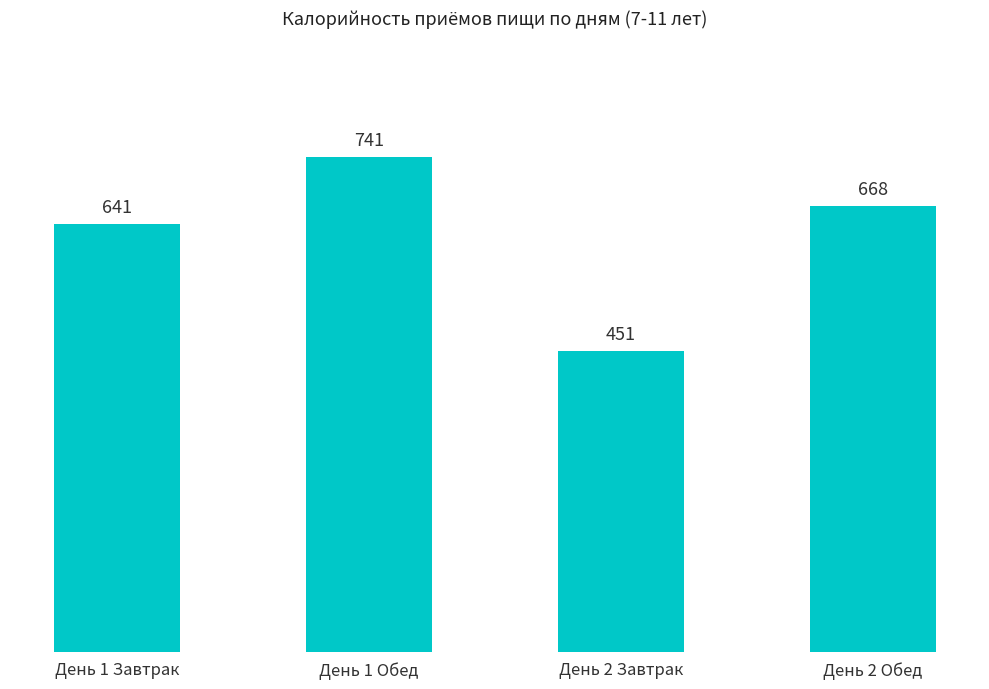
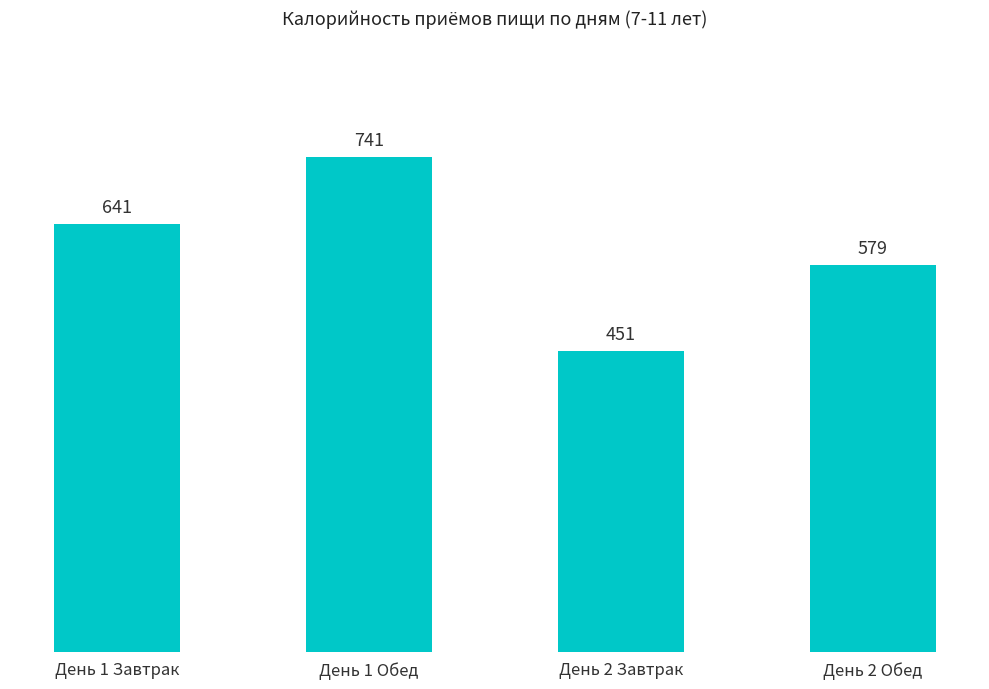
  {
    "День 1 Завтрак": 641,
    "День 1 Обед": 741,
    "День 2 Завтрак": 451,
-   "День 2 Обед": 668
+   "День 2 Обед": 579
  }
